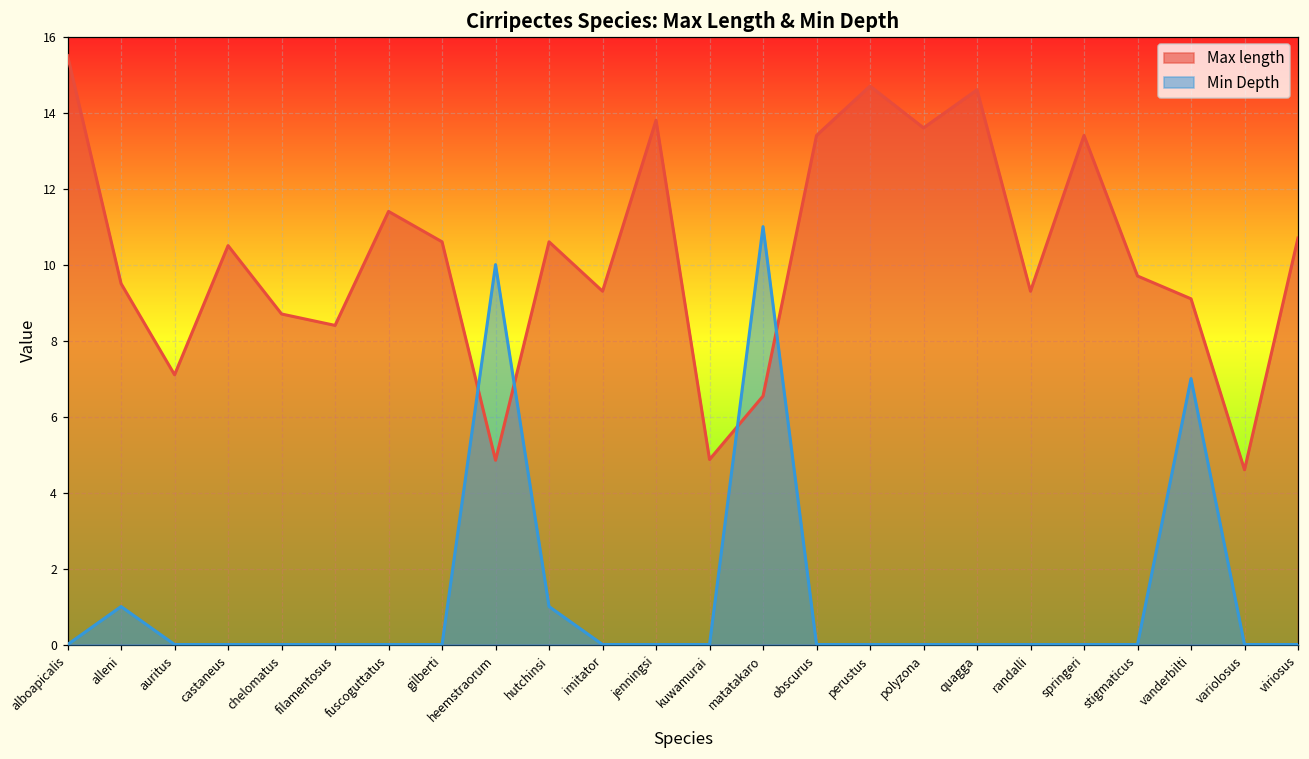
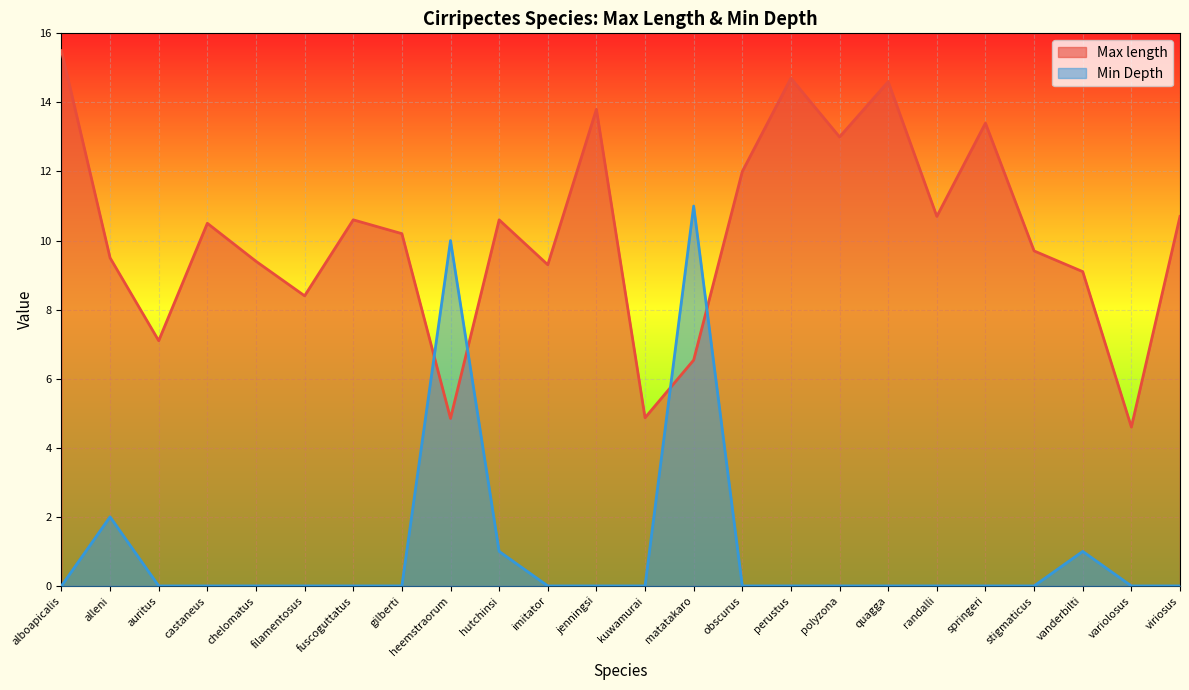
  {
    "Max length": {
      "alboapicalis": 15.5,
      "alleni": 9.5,
      "auritus": 7.1,
      "castaneus": 10.5,
-     "chelomatus": 8.7,
+     "chelomatus": 9.4,
      "filamentosus": 8.4,
-     "fuscoguttatus": 11.4,
-     "gilberti": 10.6,
+     "fuscoguttatus": 10.6,
+     "gilberti": 10.2,
      "heemstraorum": 4.9,
      "hutchinsi": 10.6,
      "imitator": 9.3,
      "jenningsi": 13.8,
      "kuwamurai": 4.9,
      "matatakaro": 6.5,
-     "obscurus": 13.4,
+     "obscurus": 12.0,
      "perustus": 14.7,
-     "polyzona": 13.6,
+     "polyzona": 13.0,
      "quagga": 14.6,
-     "randalli": 9.3,
+     "randalli": 10.7,
      "springeri": 13.4,
      "stigmaticus": 9.7,
      "vanderbilti": 9.1,
      "variolosus": 4.6,
      "viriosus": 10.7
    },
    "Min Depth": {
      "alboapicalis": 0,
-     "alleni": 1,
+     "alleni": 2,
      "auritus": 0,
      "castaneus": 0,
      "chelomatus": 0,
      "filamentosus": 0,
      "fuscoguttatus": 0,
      "gilberti": 0,
      "heemstraorum": 10,
      "hutchinsi": 1,
      "imitator": 0,
      "jenningsi": 0,
      "kuwamurai": 0,
      "matatakaro": 11,
      "obscurus": 0,
      "perustus": 0,
      "polyzona": 0,
      "quagga": 0,
      "randalli": 0,
      "springeri": 0,
      "stigmaticus": 0,
-     "vanderbilti": 7,
+     "vanderbilti": 1,
      "variolosus": 0,
      "viriosus": 0
    }
  }
